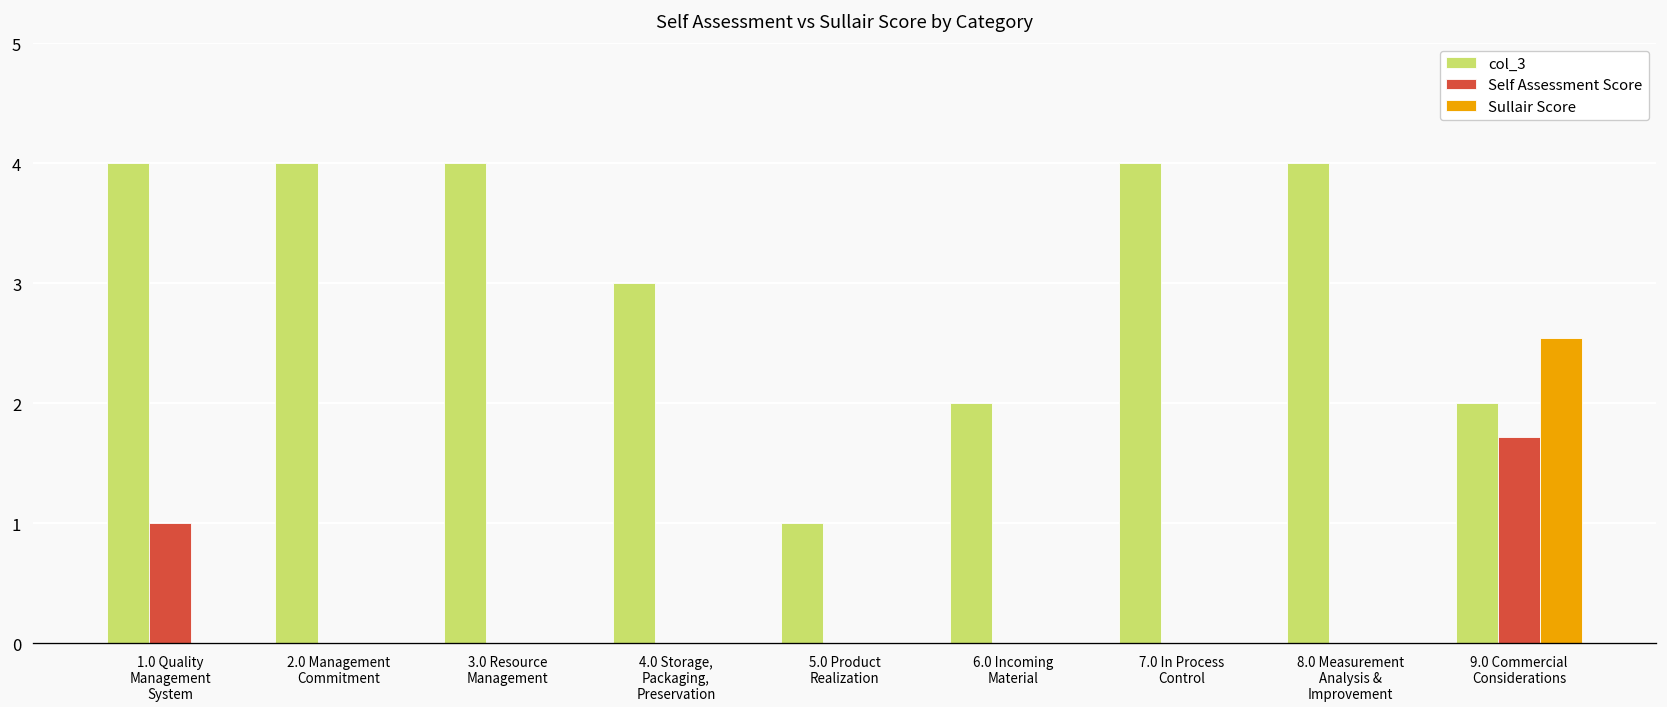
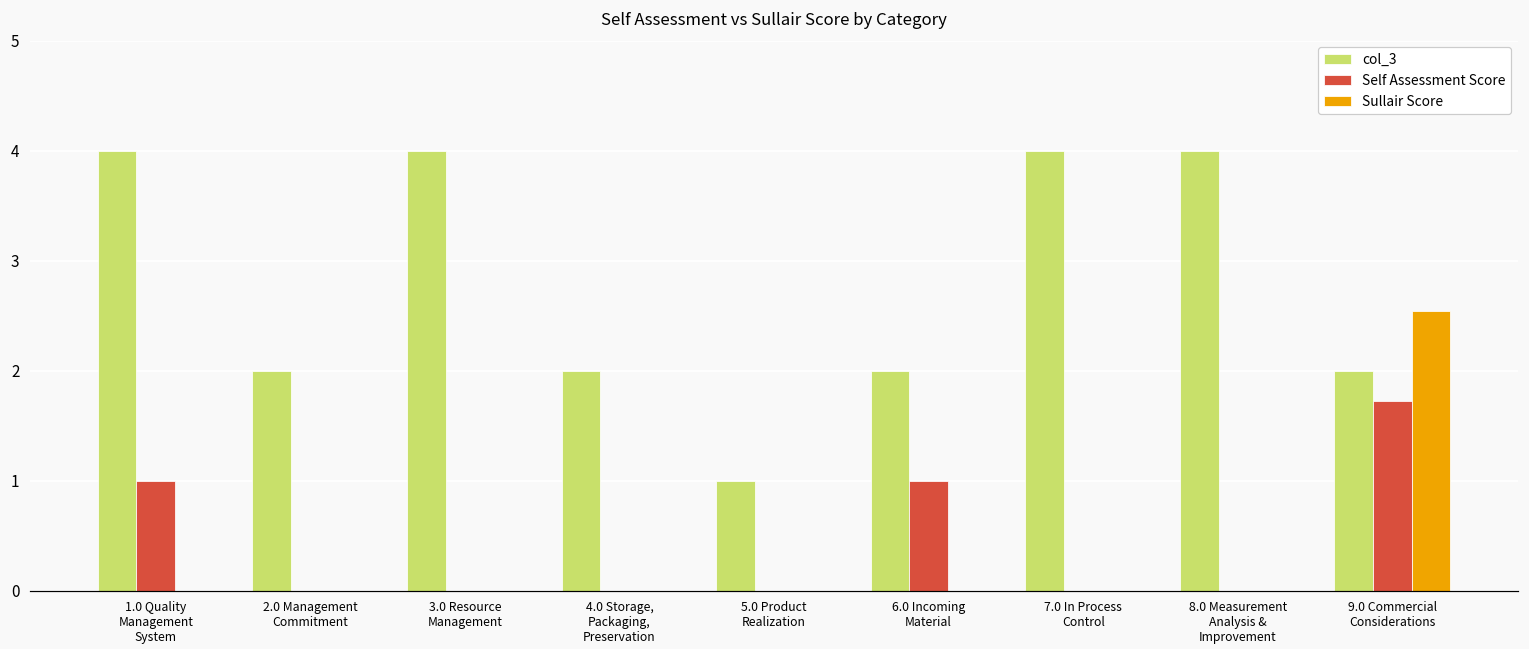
  {
    "col_3": {
      "1.0 Quality Management System": 4,
-     "2.0 Management Commitment": 4,
+     "2.0 Management Commitment": 2,
      "3.0 Resource Management": 4,
-     "4.0 Storage, Packaging, Preservation": 3,
+     "4.0 Storage, Packaging, Preservation": 2,
      "5.0 Product Realization": 1,
      "6.0 Incoming Material": 2,
      "7.0 In Process Control": 4,
      "8.0 Measurement Analysis & Improvement": 4,
      "9.0 Commercial Considerations": 2
    },
    "Self Assessment Score": {
      "1.0 Quality Management System": 1,
      "2.0 Management Commitment": 0,
      "3.0 Resource Management": 0,
      "4.0 Storage, Packaging, Preservation": 0,
      "5.0 Product Realization": 0,
-     "6.0 Incoming Material": 0,
+     "6.0 Incoming Material": 1,
      "7.0 In Process Control": 0,
      "8.0 Measurement Analysis & Improvement": 0,
      "9.0 Commercial Considerations": 1.72
    },
    "Sullair Score": {
      "1.0 Quality Management System": 0,
      "2.0 Management Commitment": 0,
      "3.0 Resource Management": 0,
      "4.0 Storage, Packaging, Preservation": 0,
      "5.0 Product Realization": 0,
      "6.0 Incoming Material": 0,
      "7.0 In Process Control": 0,
      "8.0 Measurement Analysis & Improvement": 0,
      "9.0 Commercial Considerations": 2.55
    }
  }
